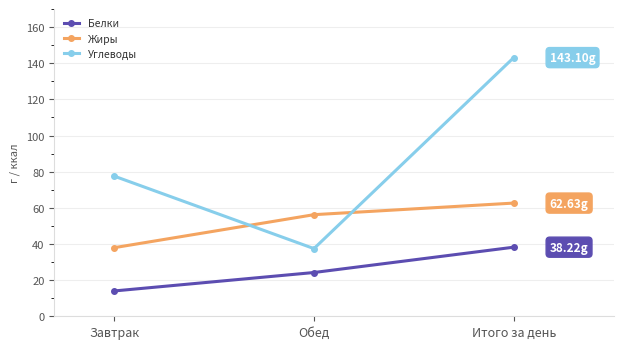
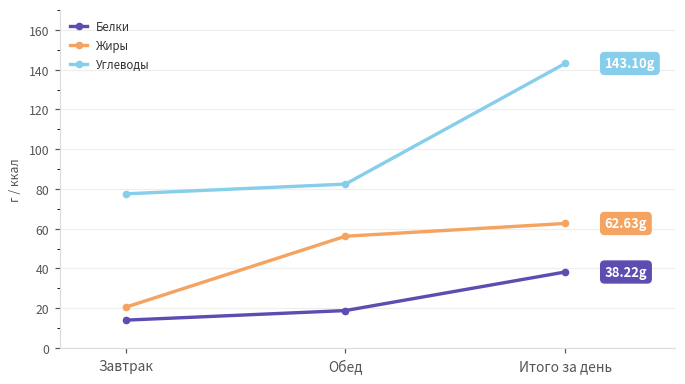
  {
    "Белки": {
      "Завтрак": 14,
-     "Обед": 24,
+     "Обед": 19,
      "Итого за день": 38
    },
    "Жиры": {
-     "Завтрак": 38,
+     "Завтрак": 21,
      "Обед": 56,
      "Итого за день": 63
    },
    "Углеводы": {
      "Завтрак": 78,
-     "Обед": 37,
+     "Обед": 82,
      "Итого за день": 143
    }
  }
